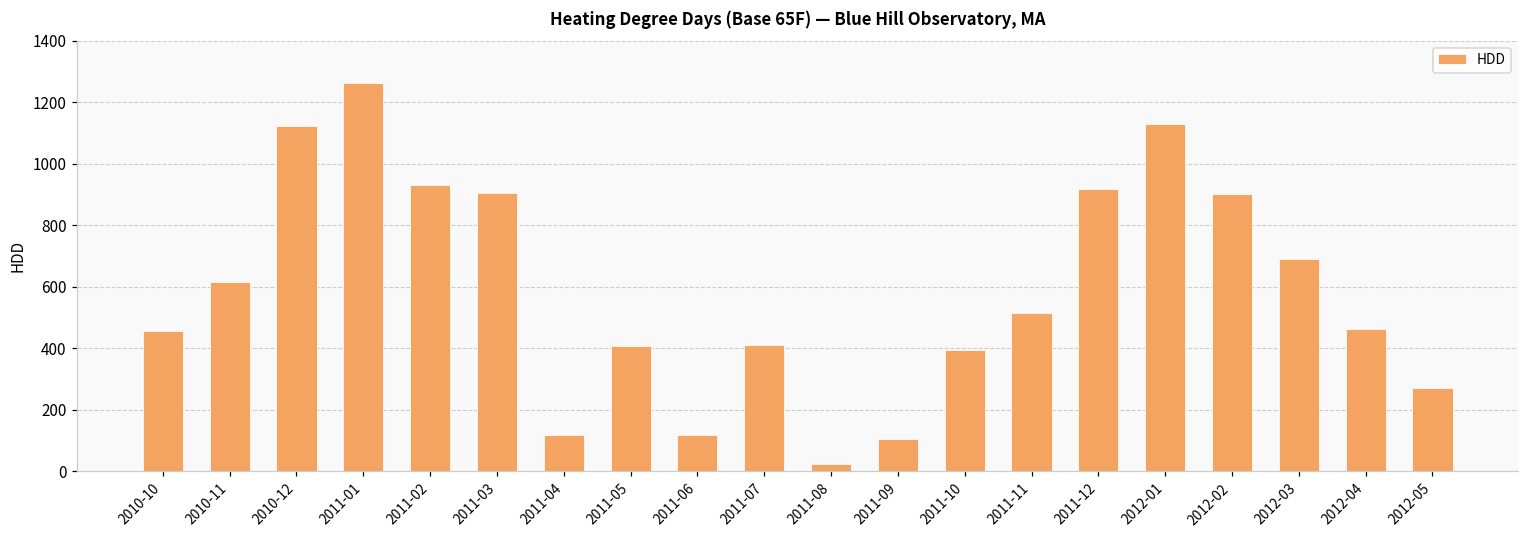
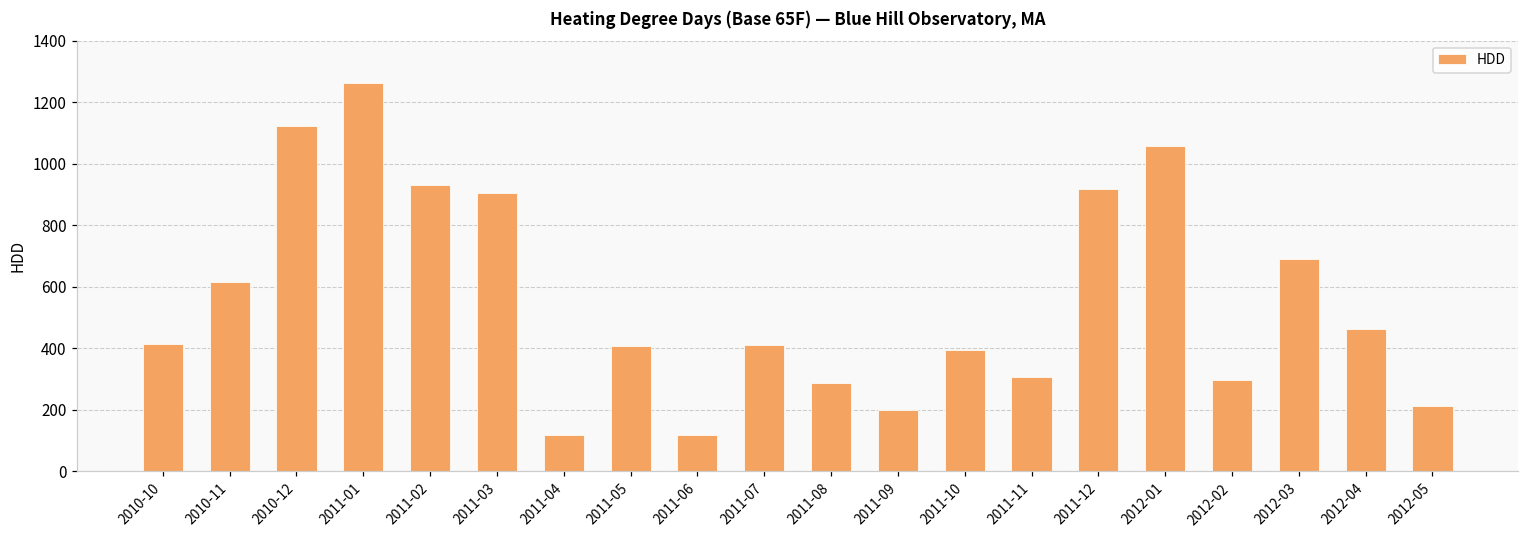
  {
-   "2010-10": 460,
+   "2010-10": 420,
    "2010-11": 620,
    "2010-12": 1120,
    "2011-01": 1260,
    "2011-02": 930,
    "2011-03": 910,
    "2011-04": 120,
    "2011-05": 410,
    "2011-06": 120,
    "2011-07": 410,
-   "2011-08": 20,
-   "2011-09": 110,
+   "2011-08": 290,
+   "2011-09": 200,
    "2011-10": 390,
-   "2011-11": 510,
+   "2011-11": 310,
    "2011-12": 920,
-   "2012-01": 1130,
-   "2012-02": 900,
+   "2012-01": 1060,
+   "2012-02": 300,
    "2012-03": 690,
    "2012-04": 460,
-   "2012-05": 270
+   "2012-05": 210
  }
